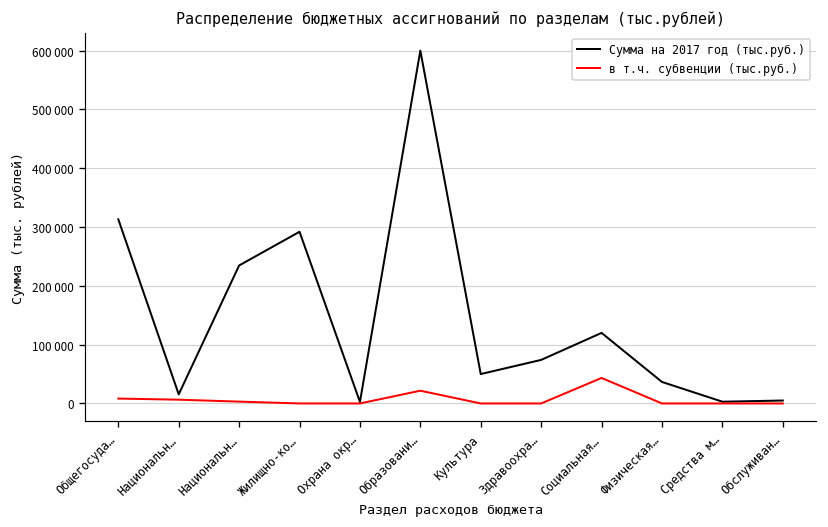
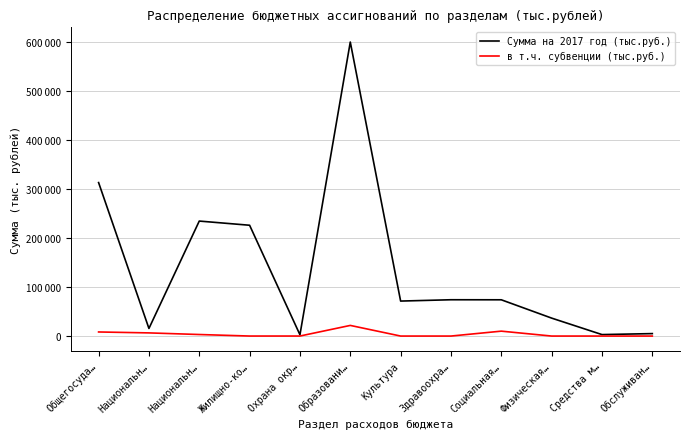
  {
    "Сумма на 2017 год (тыс.руб.)": {
      "Общегосуда…": 310000,
-     "Жилищно-ко…": 290000,
+     "Жилищно-ко…": 230000,
      "Образовани…": 600000,
-     "Культура": 50000,
+     "Культура": 70000,
      "Здравоохра…": 70000,
-     "Социальная…": 120000,
+     "Социальная…": 70000,
      "Физическая…": 40000
    },
    "в т.ч. субвенции (тыс.руб.)": {
      "Общегосуда…": 10000,
      "Жилищно-ко…": 0,
      "Образовани…": 20000,
      "Культура": 0,
      "Здравоохра…": 0,
-     "Социальная…": 40000,
+     "Социальная…": 10000,
      "Физическая…": 0
    }
  }
